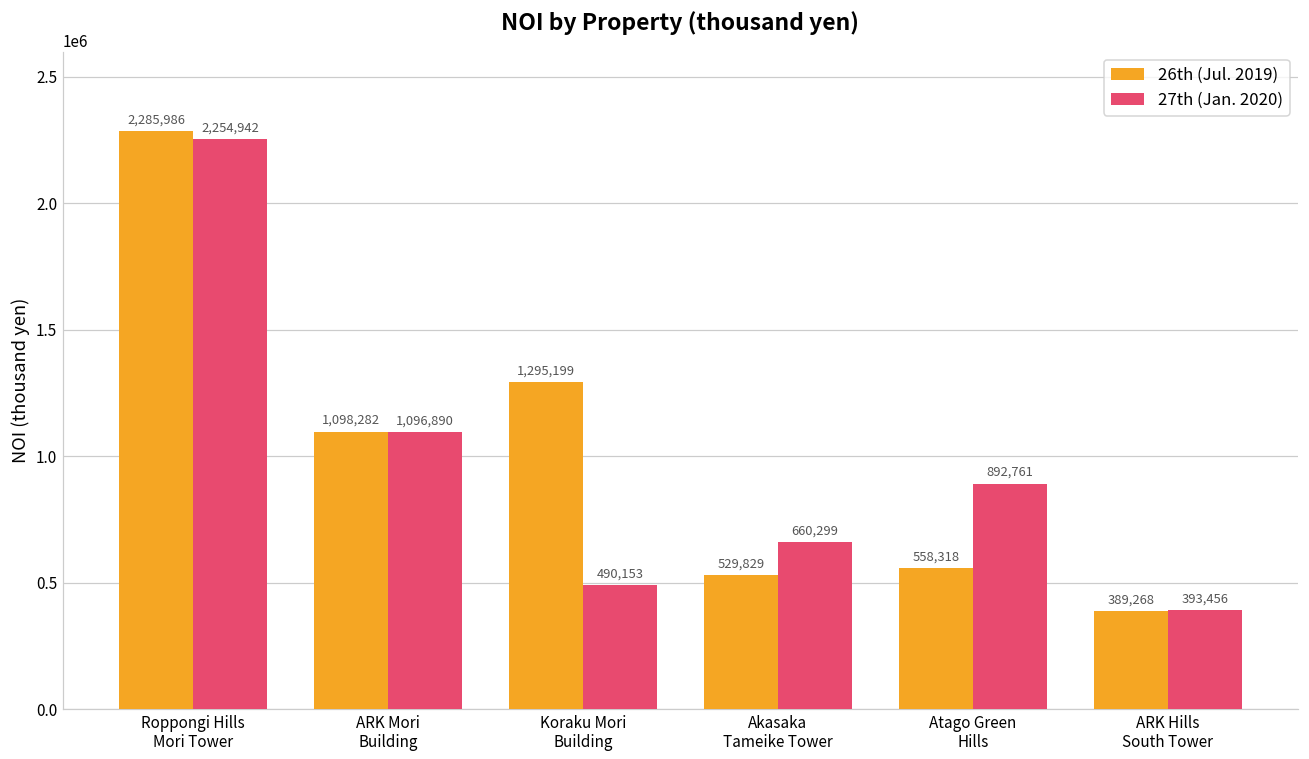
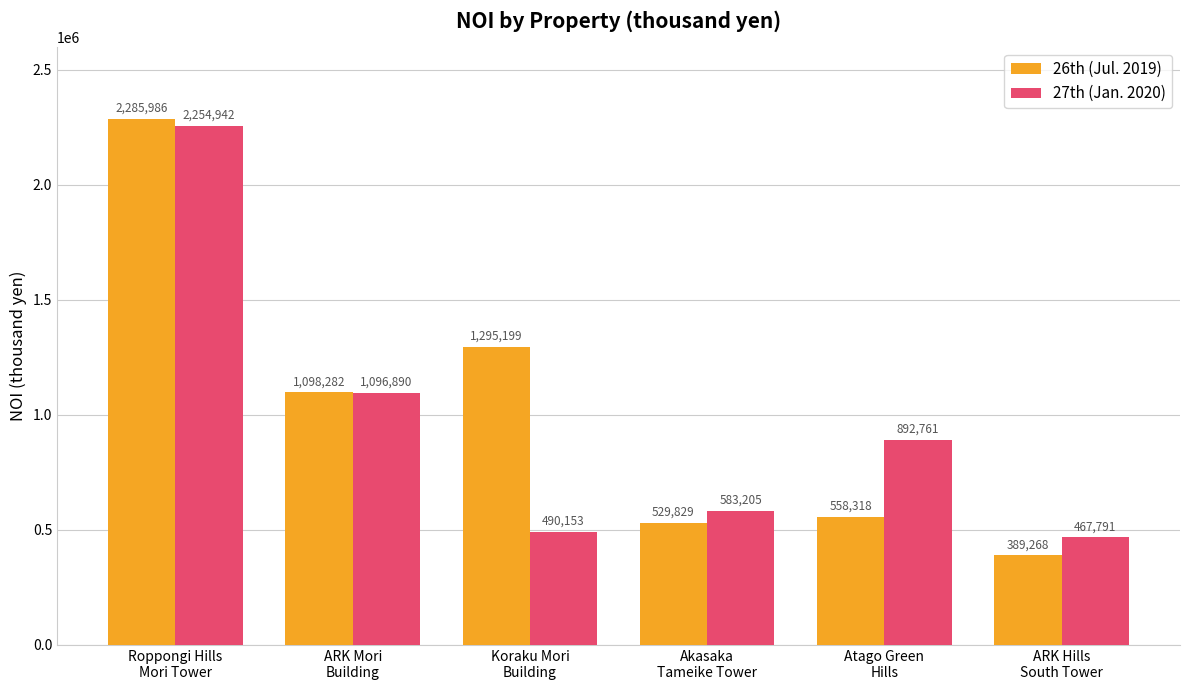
  {
    "26th (Jul. 2019)": {
      "Roppongi Hills Mori Tower": "2,285,986",
      "ARK Mori Building": "1,098,282",
      "Koraku Mori Building": "1,295,199",
      "Akasaka Tameike Tower": "529,829",
      "Atago Green Hills": "558,318",
      "ARK Hills South Tower": "389,268"
    },
    "27th (Jan. 2020)": {
      "Roppongi Hills Mori Tower": "2,254,942",
      "ARK Mori Building": "1,096,890",
      "Koraku Mori Building": "490,153",
-     "Akasaka Tameike Tower": "660,299",
+     "Akasaka Tameike Tower": "583,205",
      "Atago Green Hills": "892,761",
-     "ARK Hills South Tower": "393,456"
+     "ARK Hills South Tower": "467,791"
    }
  }
